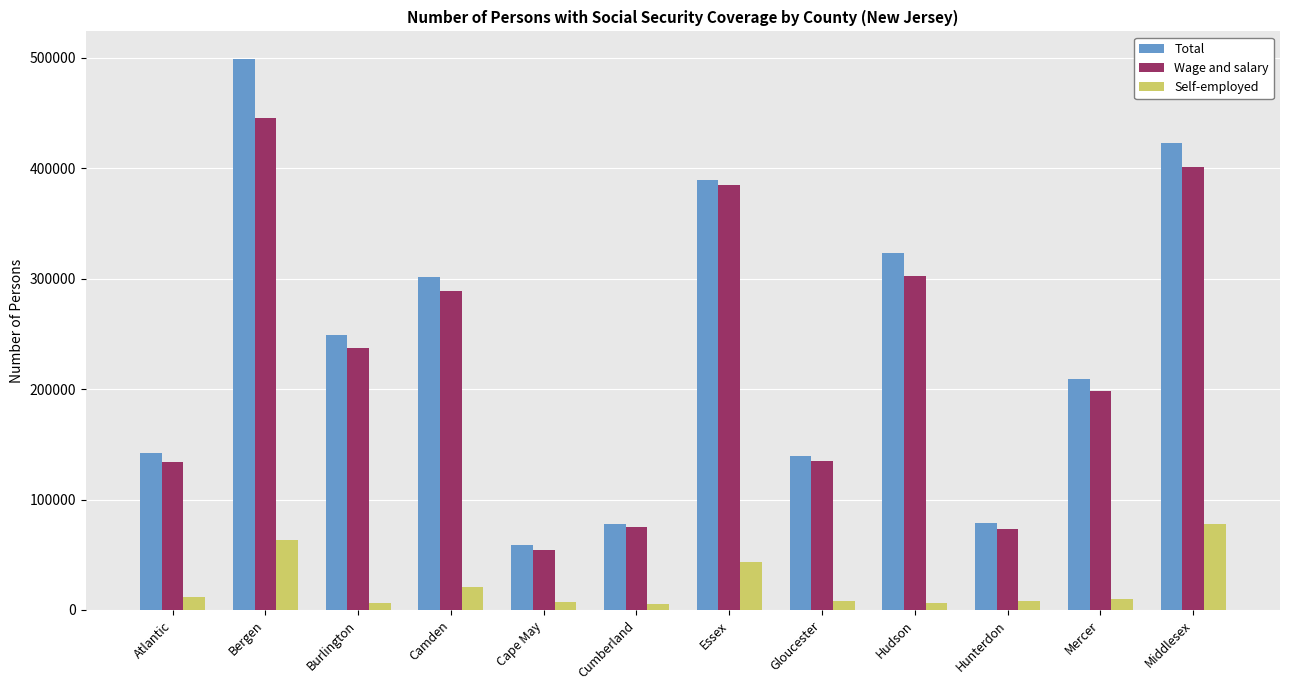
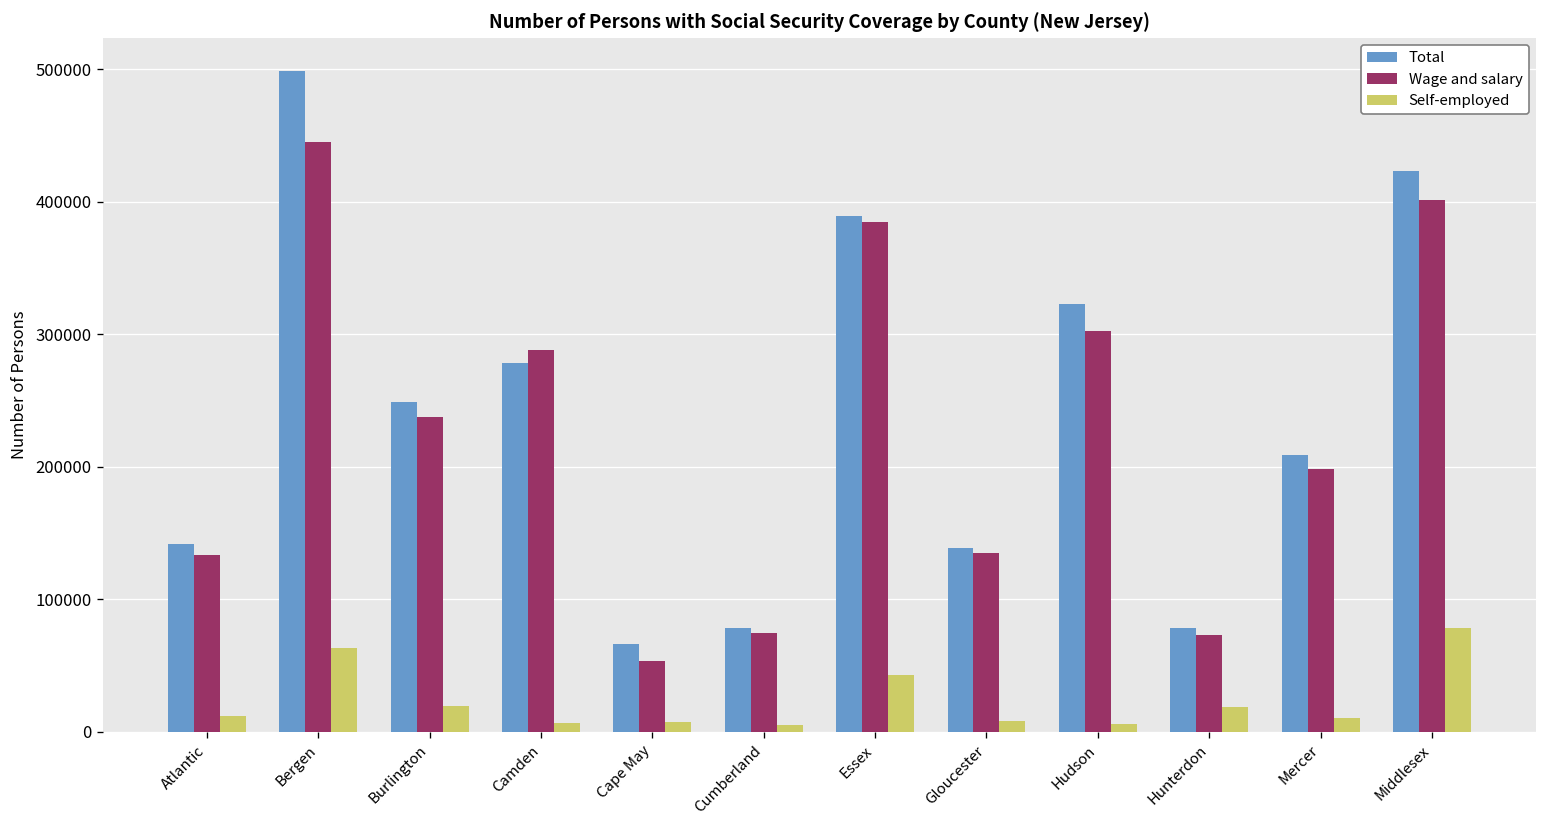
  {
    "Total": {
      "Atlantic": 142000,
      "Bergen": 499000,
      "Burlington": 249000,
-     "Camden": 302000,
-     "Cape May": 59000,
+     "Camden": 278000,
+     "Cape May": 67000,
      "Cumberland": 78000,
      "Essex": 389000,
      "Gloucester": 139000,
      "Hudson": 323000,
      "Hunterdon": 78000,
      "Mercer": 209000,
      "Middlesex": 423000
    },
    "Wage and salary": {
      "Atlantic": 134000,
      "Bergen": 445000,
      "Burlington": 237000,
      "Camden": 288000,
      "Cape May": 54000,
      "Cumberland": 75000,
      "Essex": 385000,
      "Gloucester": 135000,
      "Hudson": 302000,
      "Hunterdon": 73000,
      "Mercer": 198000,
      "Middlesex": 401000
    },
    "Self-employed": {
      "Atlantic": 12000,
      "Bergen": 63000,
-     "Burlington": 7000,
-     "Camden": 21000,
+     "Burlington": 20000,
+     "Camden": 7000,
      "Cape May": 7000,
      "Cumberland": 5000,
      "Essex": 43000,
      "Gloucester": 8000,
      "Hudson": 6000,
-     "Hunterdon": 8000,
+     "Hunterdon": 19000,
      "Mercer": 10000,
      "Middlesex": 78000
    }
  }
